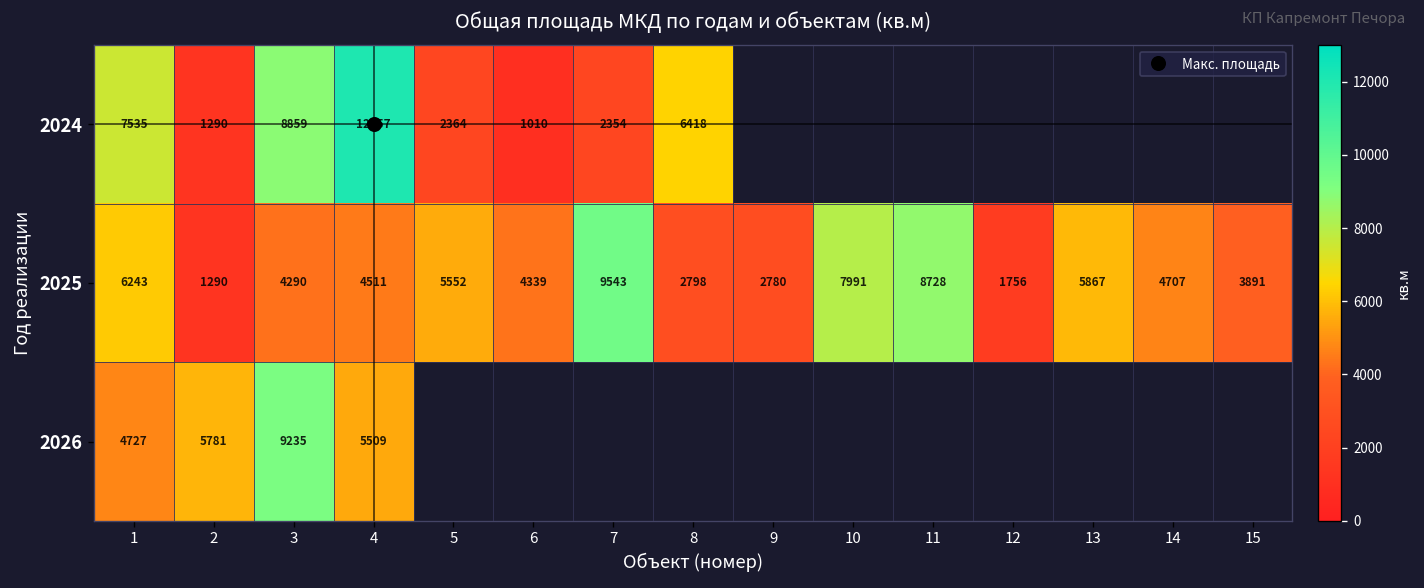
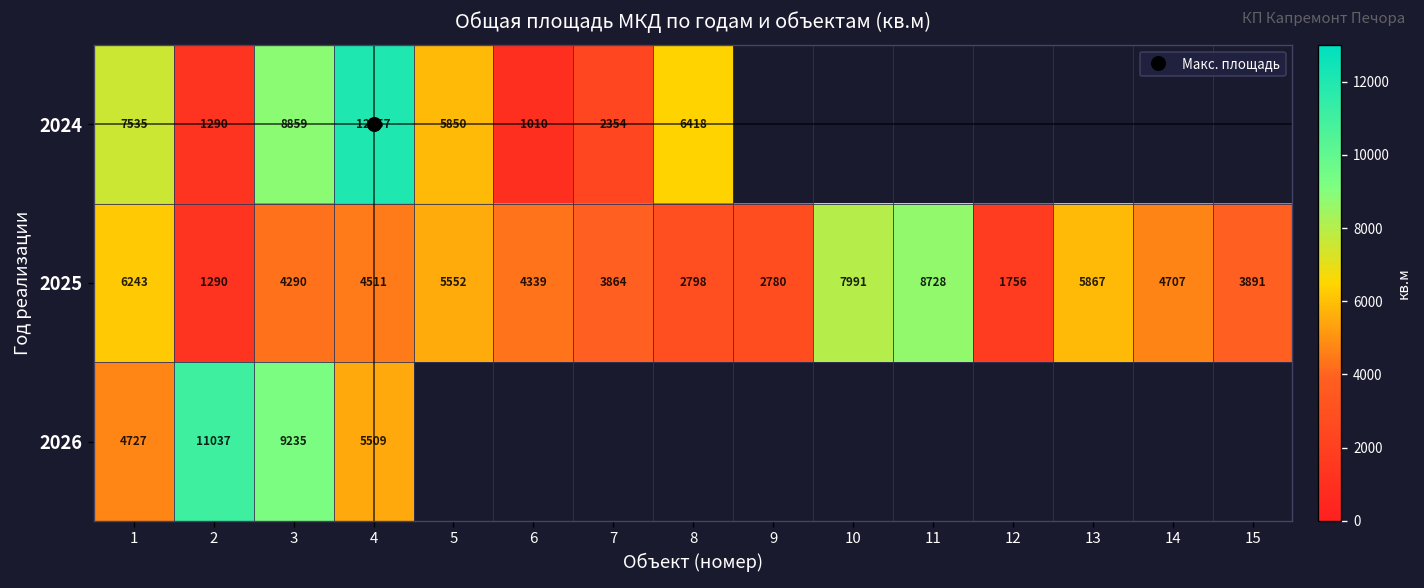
  {
    "2024": {
      "1": 7535,
      "2": 1290,
      "3": 8859,
-     "5": 2364,
+     "5": 5850,
      "6": 1010,
      "7": 2354,
      "8": 6418
    },
    "2025": {
      "1": 6243,
      "2": 1290,
      "3": 4290,
      "4": 4511,
      "5": 5552,
      "6": 4339,
-     "7": 9543,
+     "7": 3864,
      "8": 2798,
      "9": 2780,
      "10": 7991,
      "11": 8728,
      "12": 1756,
      "13": 5867,
      "14": 4707,
      "15": 3891
    },
    "2026": {
      "1": 4727,
-     "2": 5781,
+     "2": 11037,
      "3": 9235,
      "4": 5509
    }
  }
